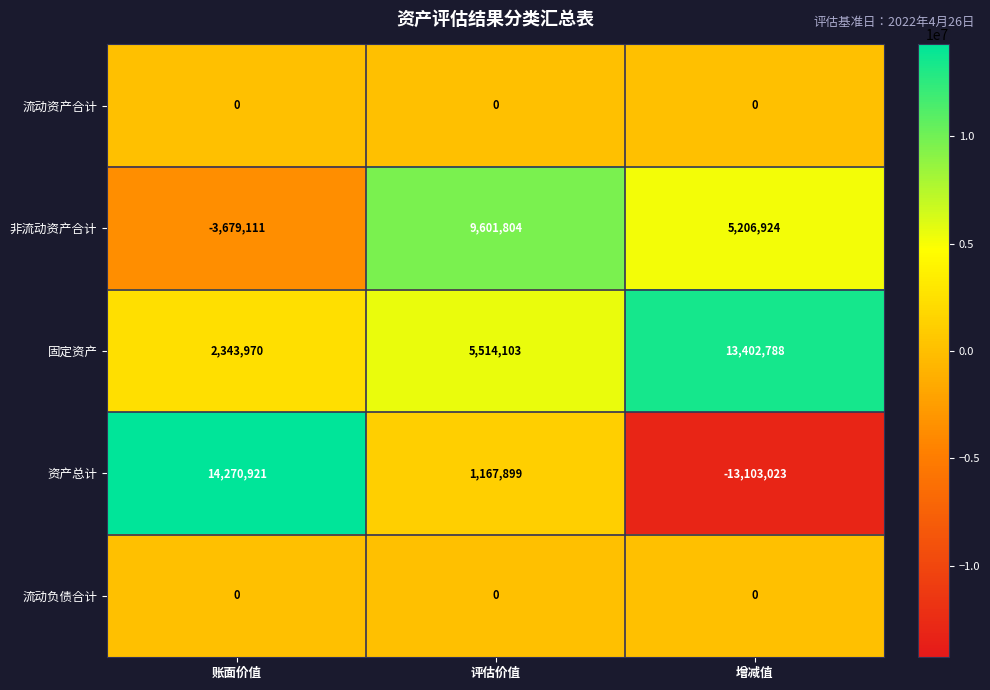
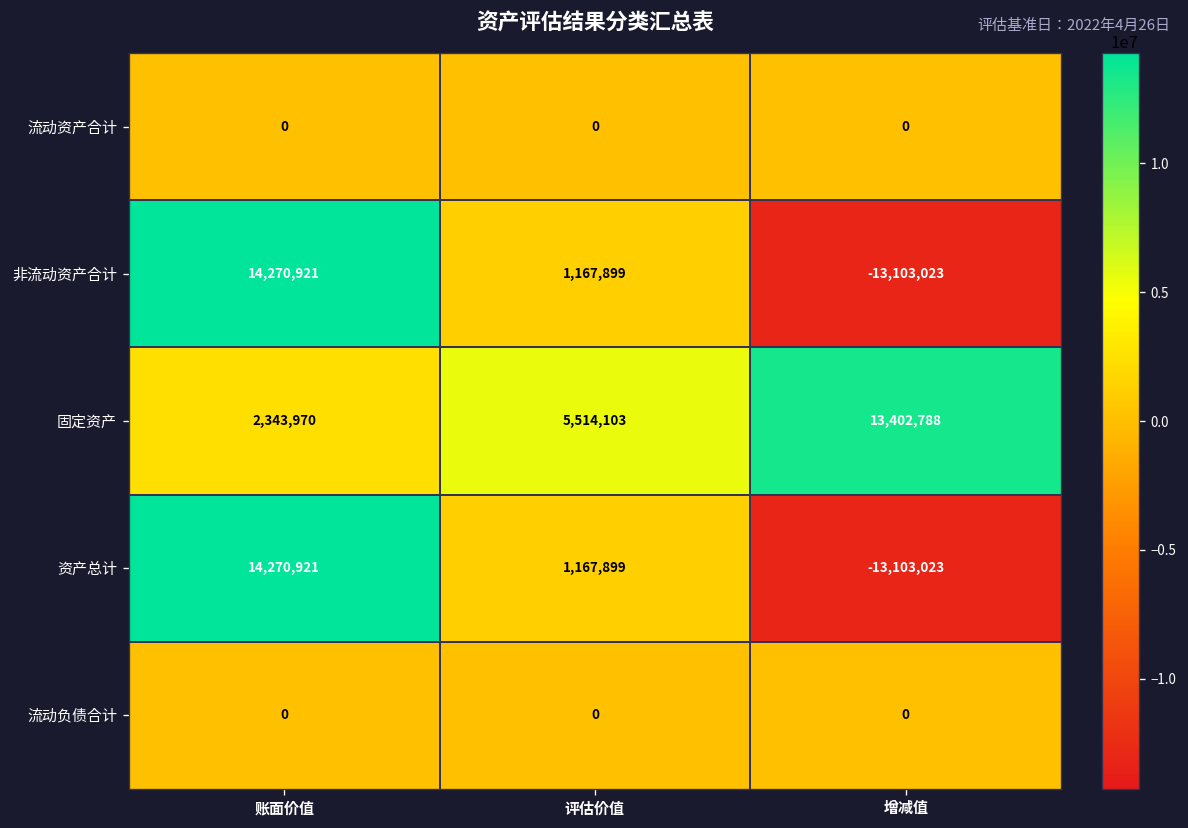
  {
    "流动资产合计": {
      "账面价值": "0",
      "评估价值": "0",
      "增减值": "0"
    },
    "非流动资产合计": {
-     "账面价值": "-3,679,111",
-     "评估价值": "9,601,804",
-     "增减值": "5,206,924"
+     "账面价值": "14,270,921",
+     "评估价值": "1,167,899",
+     "增减值": "-13,103,023"
    },
    "固定资产": {
      "账面价值": "2,343,970",
      "评估价值": "5,514,103",
      "增减值": "13,402,788"
    },
    "资产总计": {
      "账面价值": "14,270,921",
      "评估价值": "1,167,899",
      "增减值": "-13,103,023"
    },
    "流动负债合计": {
      "账面价值": "0",
      "评估价值": "0",
      "增减值": "0"
    }
  }
